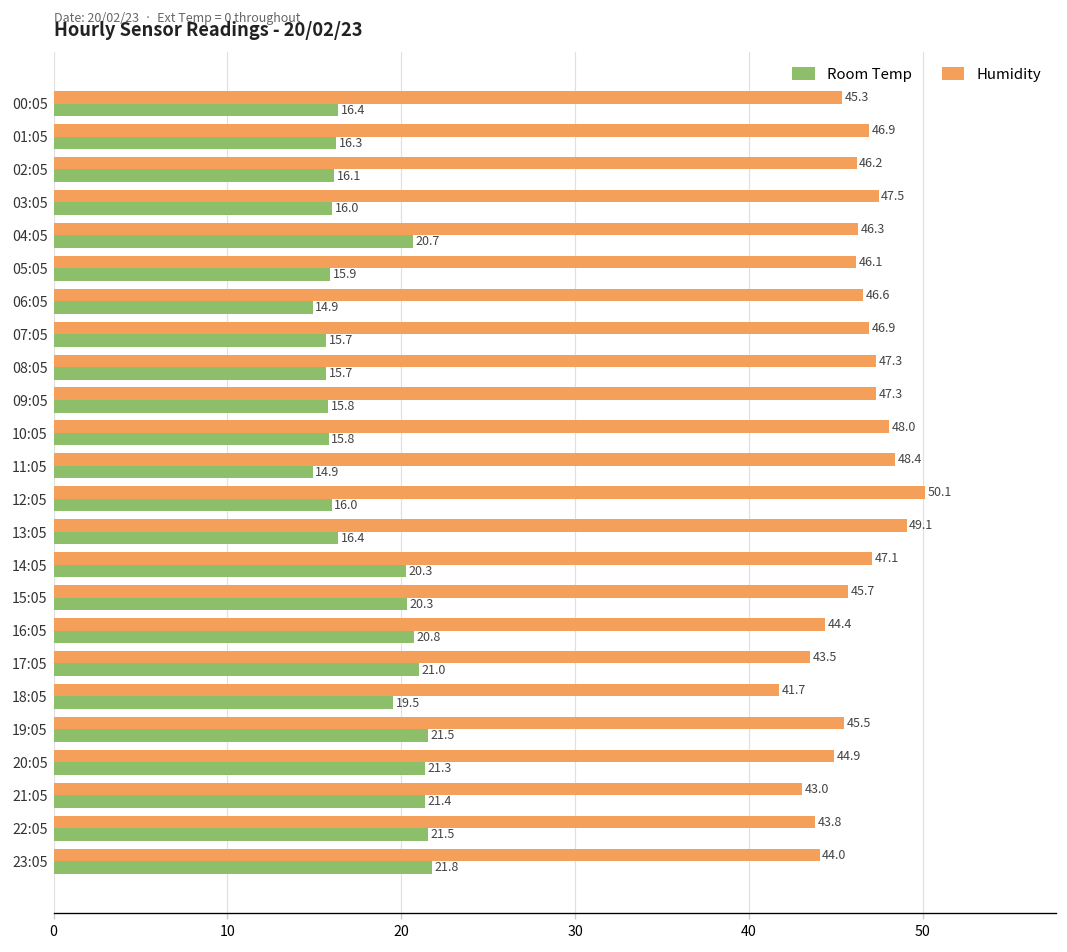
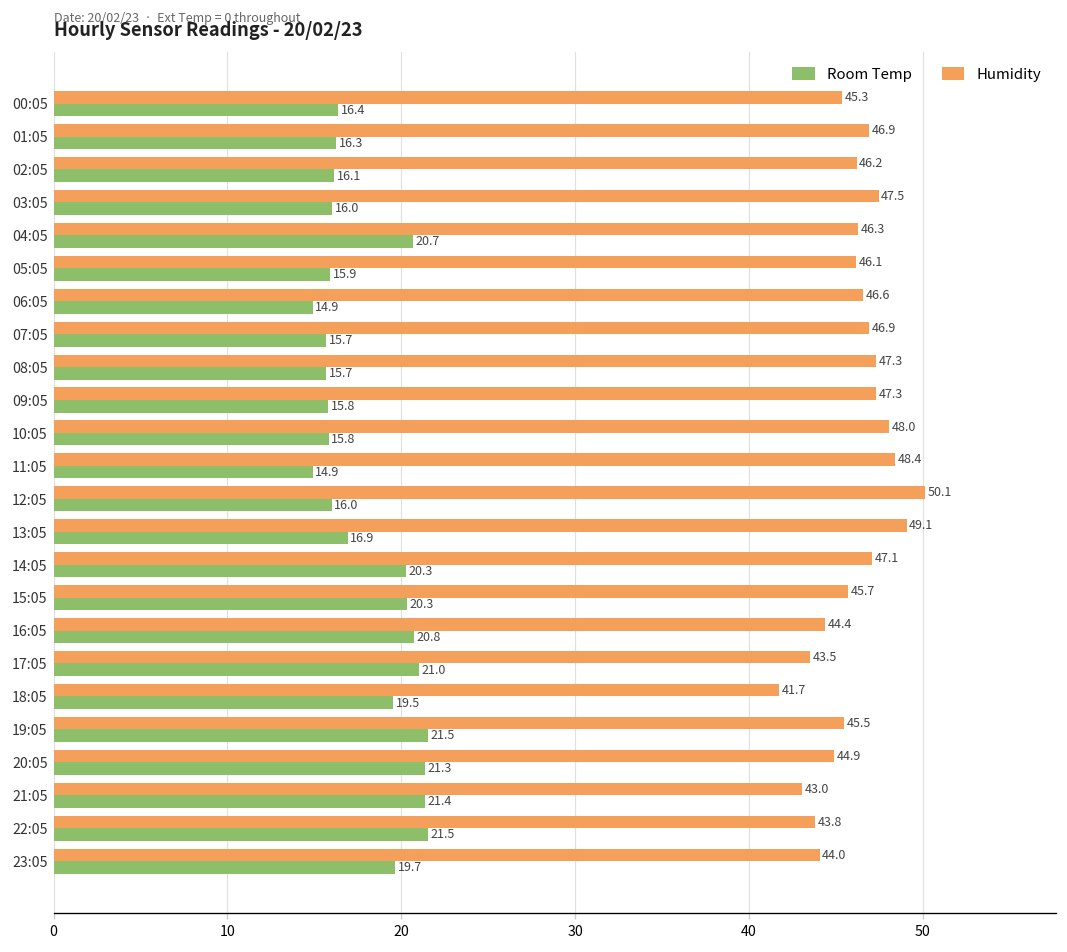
  {
    "Room Temp": {
      "00:05": 16.4,
      "01:05": 16.3,
      "02:05": 16.1,
      "03:05": 16.0,
      "04:05": 20.7,
      "05:05": 15.9,
      "06:05": 14.9,
      "07:05": 15.7,
      "08:05": 15.7,
      "09:05": 15.8,
      "10:05": 15.8,
      "11:05": 14.9,
      "12:05": 16.0,
-     "13:05": 16.4,
+     "13:05": 16.9,
      "14:05": 20.3,
      "15:05": 20.3,
      "16:05": 20.8,
      "17:05": 21.0,
      "18:05": 19.5,
      "19:05": 21.5,
      "20:05": 21.3,
      "21:05": 21.4,
      "22:05": 21.5,
-     "23:05": 21.8
+     "23:05": 19.7
    },
    "Humidity": {
      "00:05": 45.3,
      "01:05": 46.9,
      "02:05": 46.2,
      "03:05": 47.5,
      "04:05": 46.3,
      "05:05": 46.1,
      "06:05": 46.6,
      "07:05": 46.9,
      "08:05": 47.3,
      "09:05": 47.3,
      "10:05": 48.0,
      "11:05": 48.4,
      "12:05": 50.1,
      "13:05": 49.1,
      "14:05": 47.1,
      "15:05": 45.7,
      "16:05": 44.4,
      "17:05": 43.5,
      "18:05": 41.7,
      "19:05": 45.5,
      "20:05": 44.9,
      "21:05": 43.0,
      "22:05": 43.8,
      "23:05": 44.0
    }
  }
